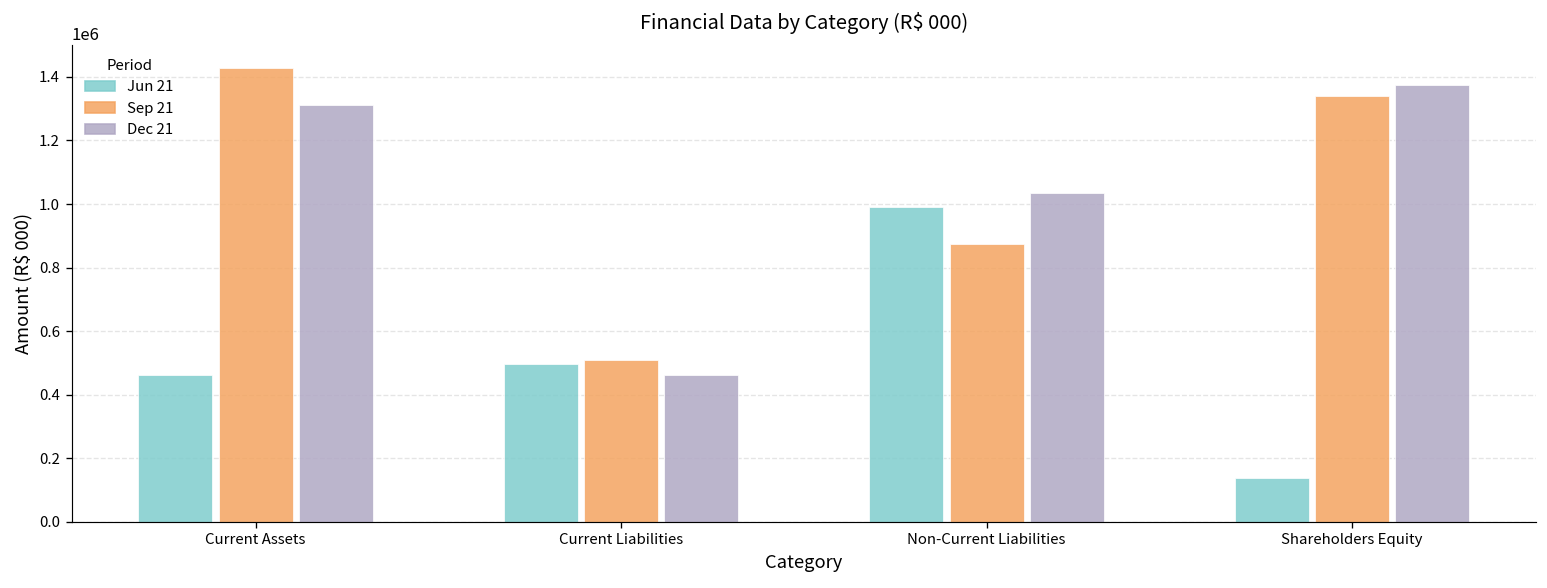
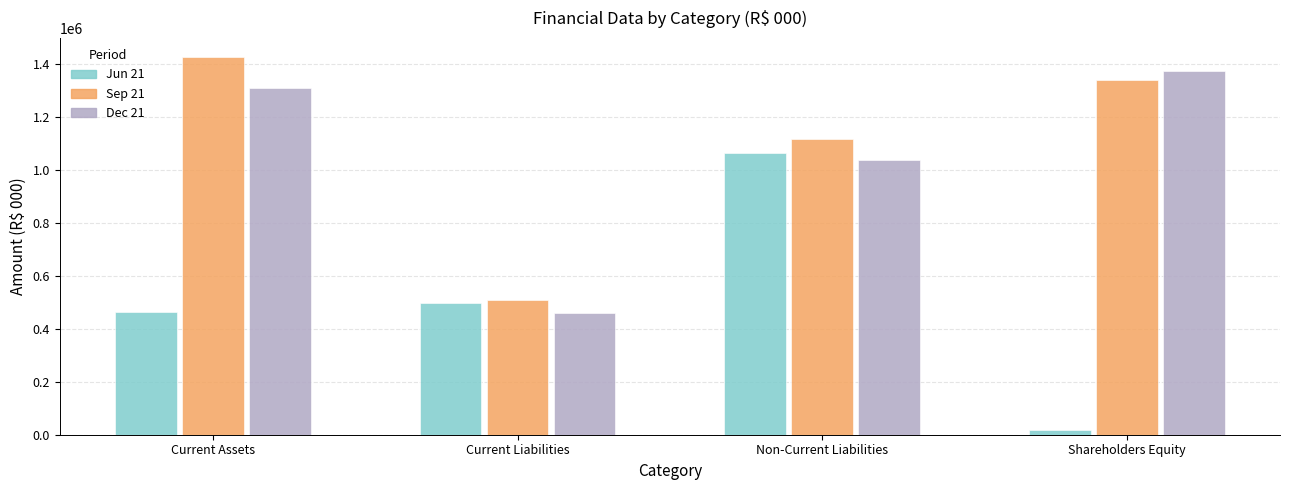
  {
    "Jun 21": {
      "Current Assets": 460000,
      "Current Liabilities": 500000,
-     "Non-Current Liabilities": 990000,
-     "Shareholders Equity": 140000
+     "Non-Current Liabilities": 1060000,
+     "Shareholders Equity": 20000
    },
    "Sep 21": {
      "Current Assets": 1430000,
      "Current Liabilities": 510000,
-     "Non-Current Liabilities": 870000,
+     "Non-Current Liabilities": 1120000,
      "Shareholders Equity": 1340000
    },
    "Dec 21": {
      "Current Assets": 1310000,
      "Current Liabilities": 460000,
      "Non-Current Liabilities": 1040000,
      "Shareholders Equity": 1380000
    }
  }
